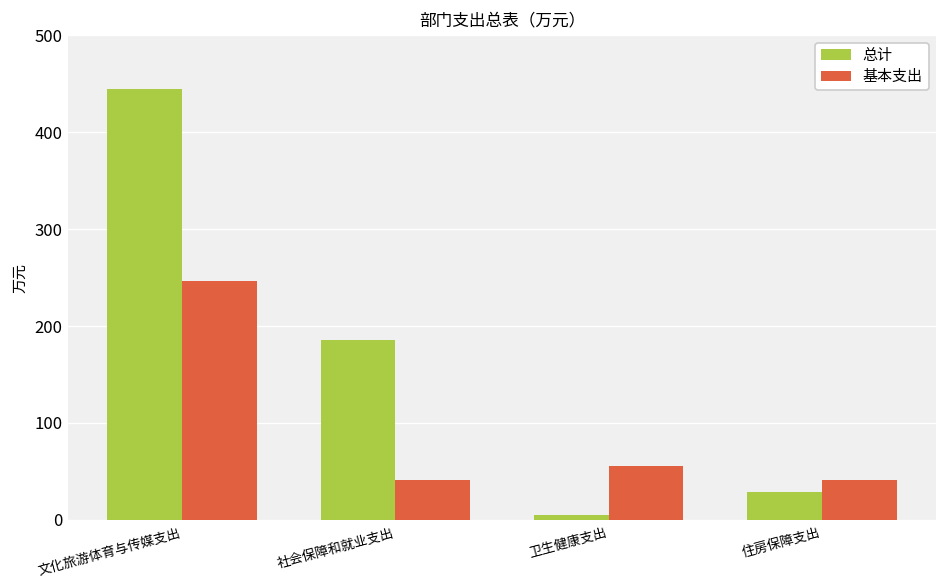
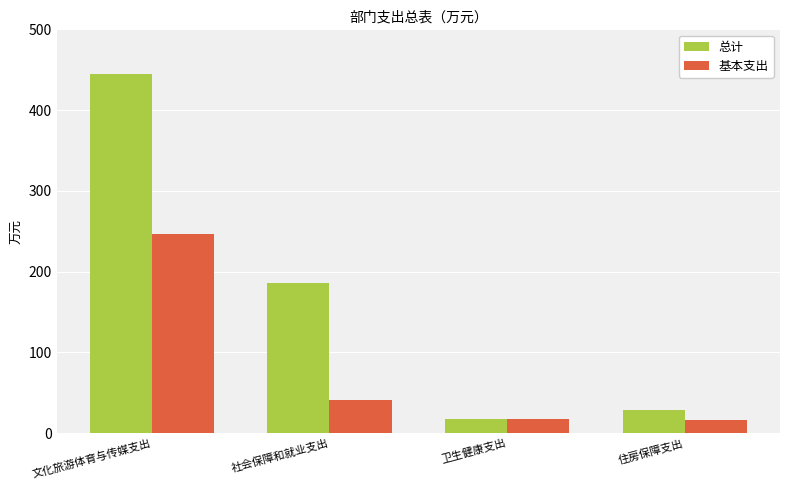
  {
    "总计": {
      "文化旅游体育与传媒支出": 440,
      "社会保障和就业支出": 190,
-     "卫生健康支出": 0,
+     "卫生健康支出": 20,
      "住房保障支出": 30
    },
    "基本支出": {
      "文化旅游体育与传媒支出": 250,
      "社会保障和就业支出": 40,
-     "卫生健康支出": 60,
-     "住房保障支出": 40
+     "卫生健康支出": 20,
+     "住房保障支出": 20
    }
  }
